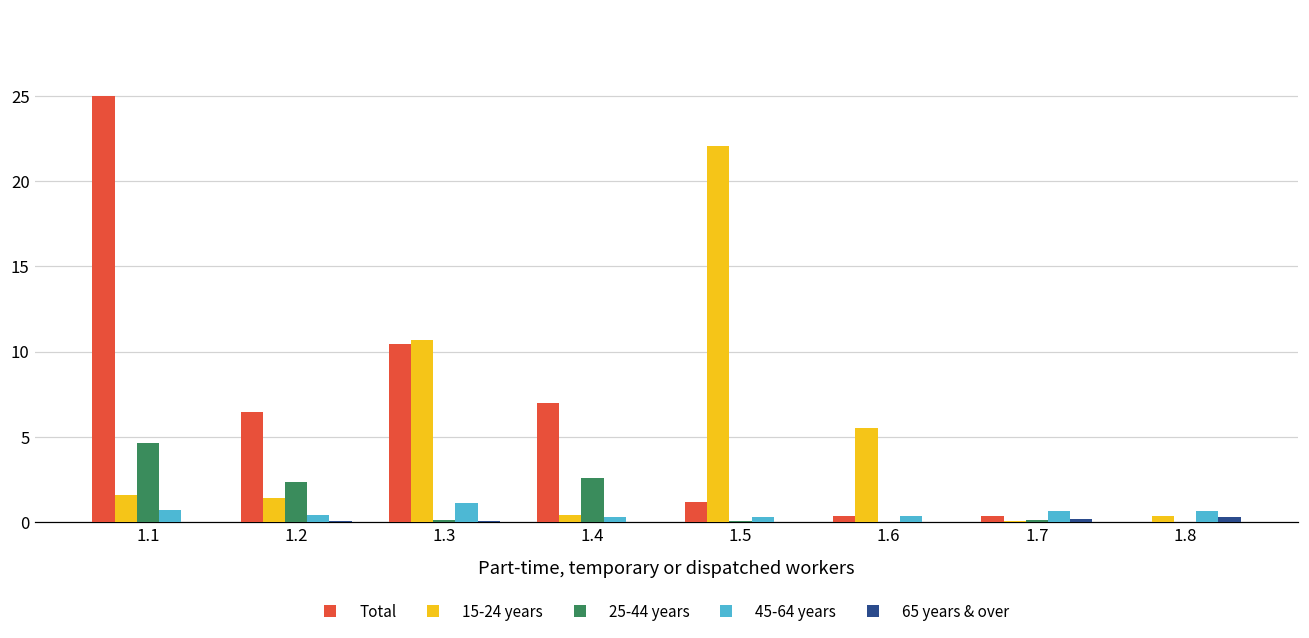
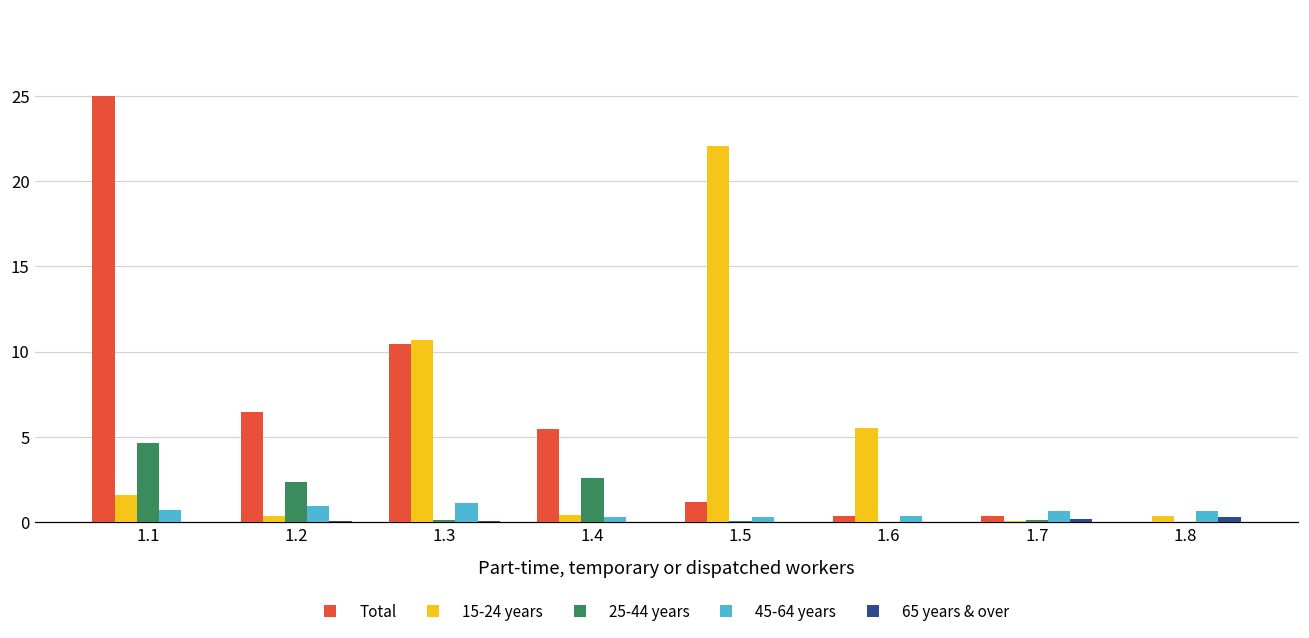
  {
    "Total": {
      "1.1": 25.0,
      "1.2": 6.4,
      "1.3": 10.5,
-     "1.4": 7.0,
+     "1.4": 5.4,
      "1.5": 1.2,
      "1.6": 0.4,
      "1.7": 0.4
    },
    "15-24 years": {
      "1.1": 1.6,
-     "1.2": 1.4,
+     "1.2": 0.3,
      "1.3": 10.7,
      "1.4": 0.4,
      "1.5": 22.1,
      "1.6": 5.5,
      "1.8": 0.3
    },
    "25-44 years": {
      "1.1": 4.7,
      "1.2": 2.3,
      "1.4": 2.6
    },
    "45-64 years": {
      "1.1": 0.7,
-     "1.2": 0.4,
+     "1.2": 1.0,
      "1.3": 1.1,
      "1.4": 0.3,
      "1.5": 0.3,
      "1.6": 0.4,
      "1.7": 0.6,
      "1.8": 0.6
    },
    "65 years & over": {
      "1.7": 0.2,
      "1.8": 0.3
    }
  }
